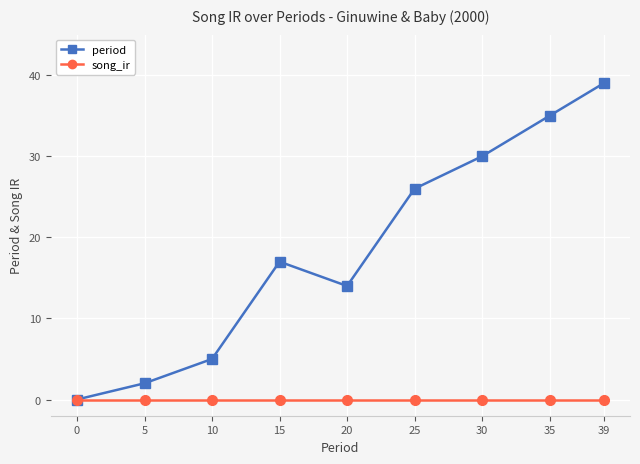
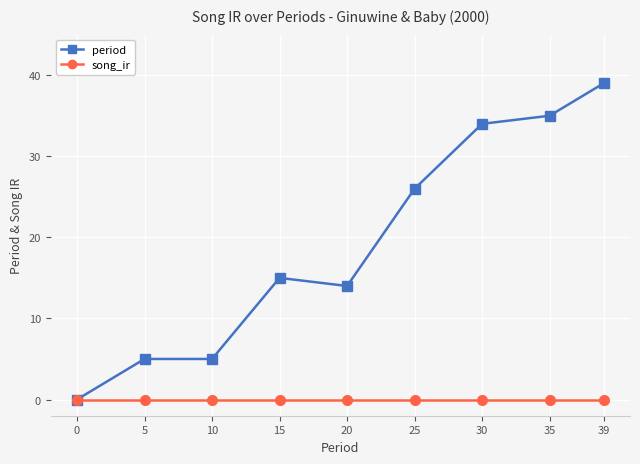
  {
    "period": {
-     "5": 2,
+     "5": 5,
      "10": 5,
-     "15": 17,
+     "15": 15,
      "20": 14,
      "25": 26,
-     "30": 30,
+     "30": 34,
      "35": 35,
      "39": 39
    },
    "song_ir": {
      "5": 0,
      "10": 0,
      "15": 0,
      "20": 0,
      "25": 0,
      "30": 0,
      "35": 0,
      "39": 0
    }
  }
